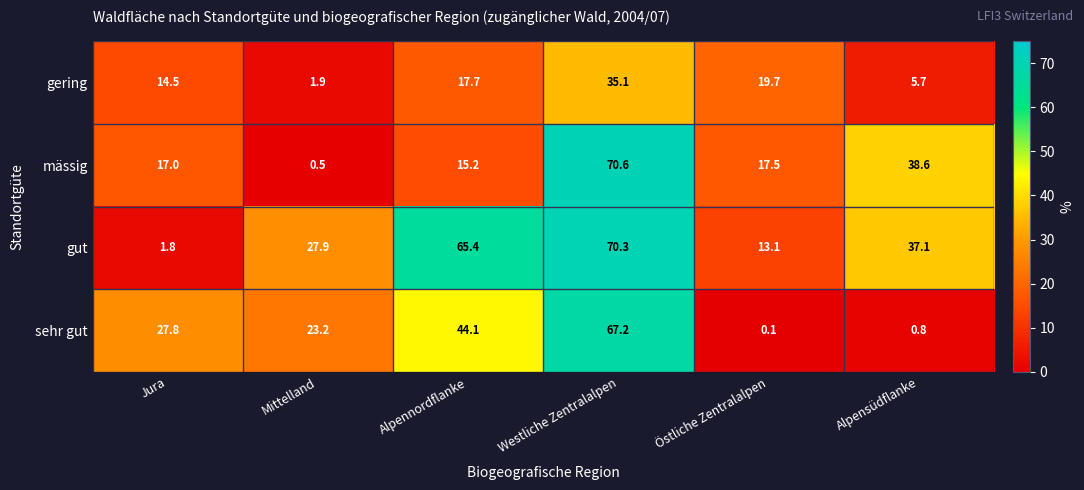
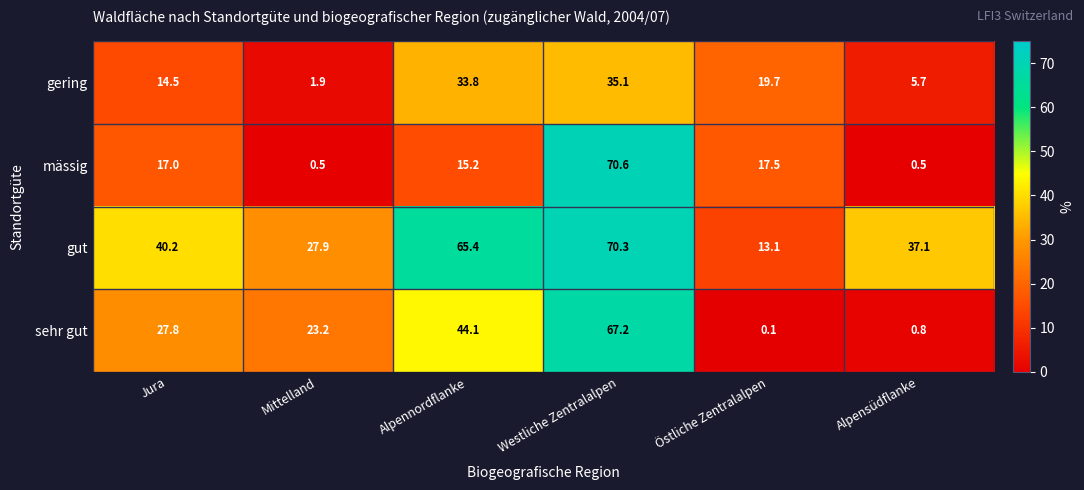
  {
    "gering": {
      "Jura": 14.5,
      "Mittelland": 1.9,
-     "Alpennordflanke": 17.7,
+     "Alpennordflanke": 33.8,
      "Westliche Zentralalpen": 35.1,
      "Östliche Zentralalpen": 19.7,
      "Alpensüdflanke": 5.7
    },
    "mässig": {
      "Jura": 17.0,
      "Mittelland": 0.5,
      "Alpennordflanke": 15.2,
      "Westliche Zentralalpen": 70.6,
      "Östliche Zentralalpen": 17.5,
-     "Alpensüdflanke": 38.6
+     "Alpensüdflanke": 0.5
    },
    "gut": {
-     "Jura": 1.8,
+     "Jura": 40.2,
      "Mittelland": 27.9,
      "Alpennordflanke": 65.4,
      "Westliche Zentralalpen": 70.3,
      "Östliche Zentralalpen": 13.1,
      "Alpensüdflanke": 37.1
    },
    "sehr gut": {
      "Jura": 27.8,
      "Mittelland": 23.2,
      "Alpennordflanke": 44.1,
      "Westliche Zentralalpen": 67.2,
      "Östliche Zentralalpen": 0.1,
      "Alpensüdflanke": 0.8
    }
  }
